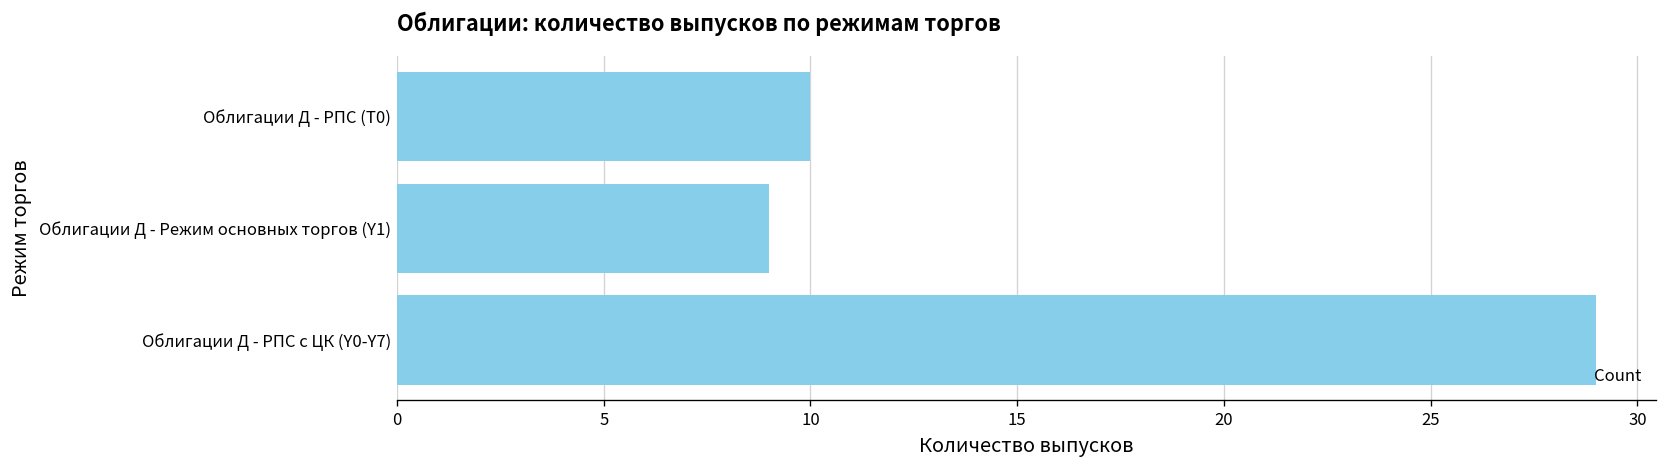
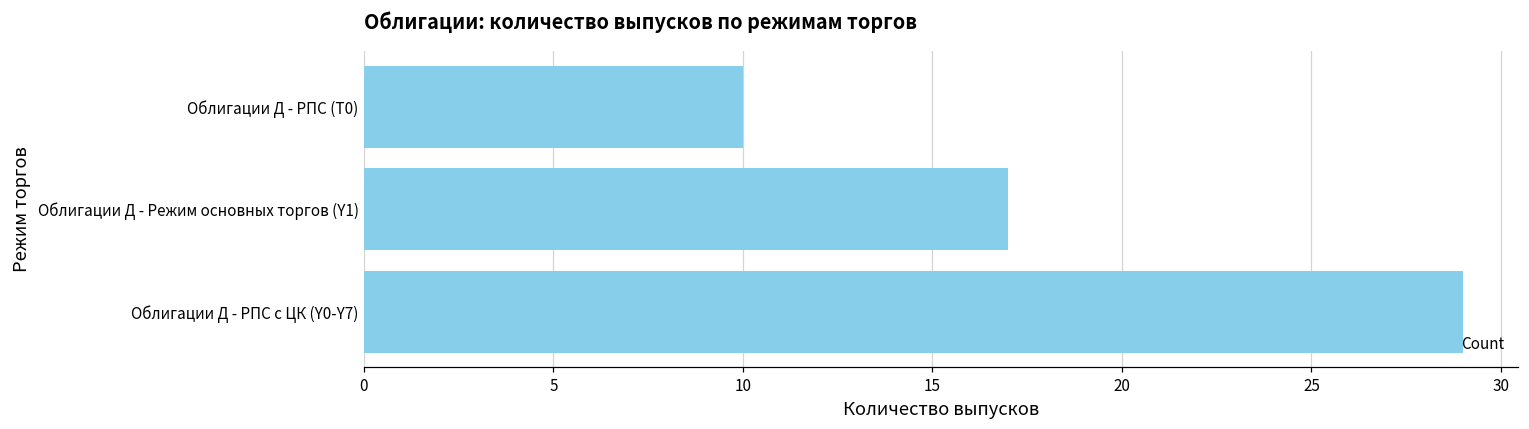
  {
    "Облигации Д - РПС (T0)": 10,
-   "Облигации Д - Режим основных торгов (Y1)": 9,
+   "Облигации Д - Режим основных торгов (Y1)": 17,
    "Облигации Д - РПС с ЦК (Y0-Y7)": 29
  }
